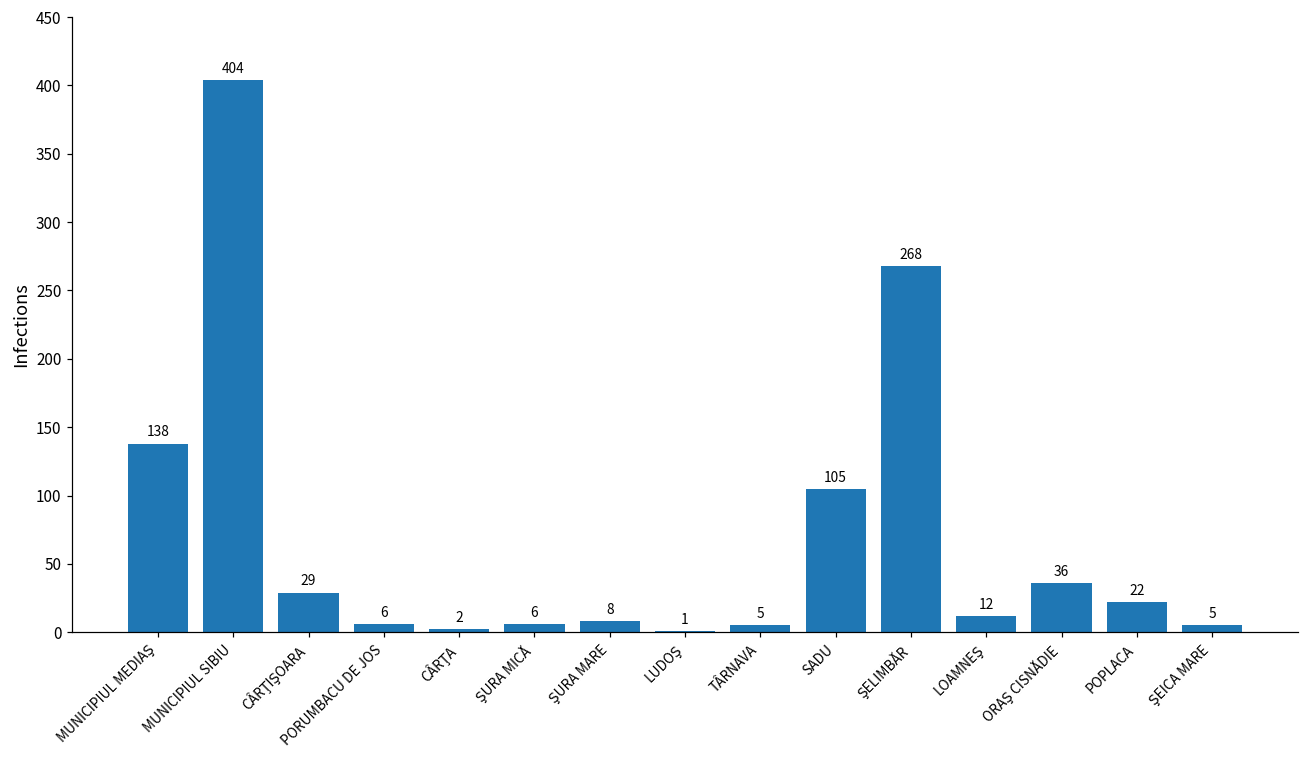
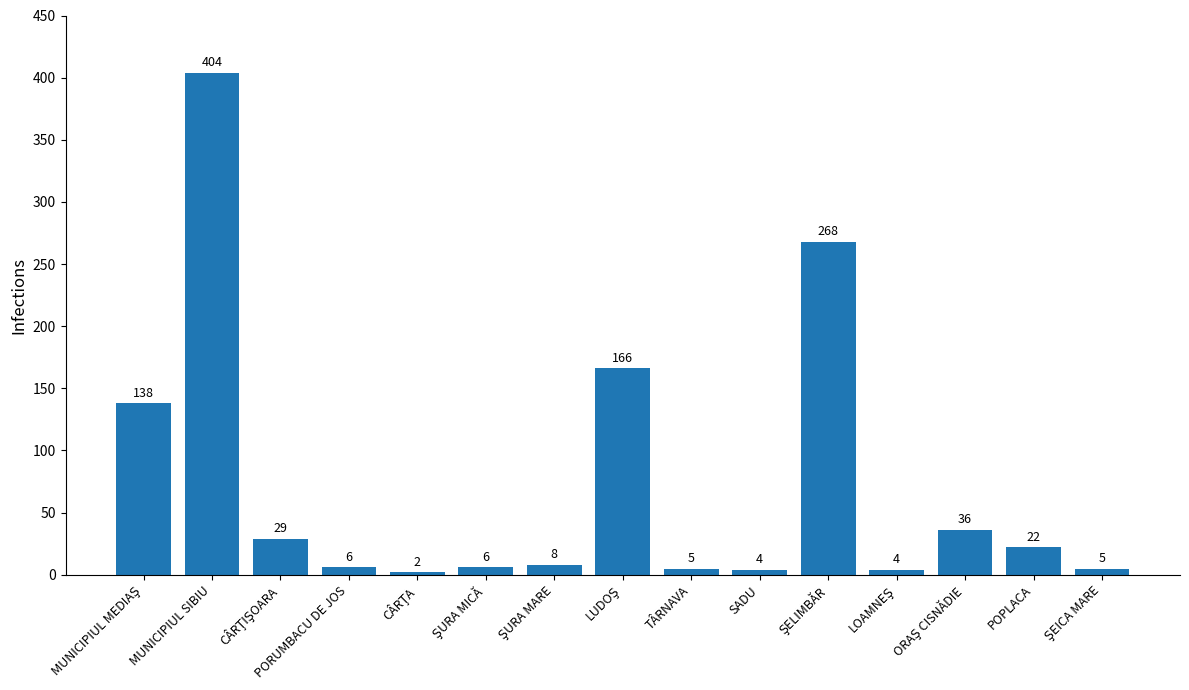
  {
    "MUNICIPIUL MEDIAŞ": 138,
    "MUNICIPIUL SIBIU": 404,
    "CÂRŢIŞOARA": 29,
    "PORUMBACU DE JOS": 6,
    "CÂRŢA": 2,
    "ŞURA MICĂ": 6,
    "ŞURA MARE": 8,
-   "LUDOŞ": 1,
+   "LUDOŞ": 166,
    "TÂRNAVA": 5,
-   "SADU": 105,
+   "SADU": 4,
    "ŞELIMBĂR": 268,
-   "LOAMNEŞ": 12,
+   "LOAMNEŞ": 4,
    "ORAŞ CISNĂDIE": 36,
    "POPLACA": 22,
    "ŞEICA MARE": 5
  }
